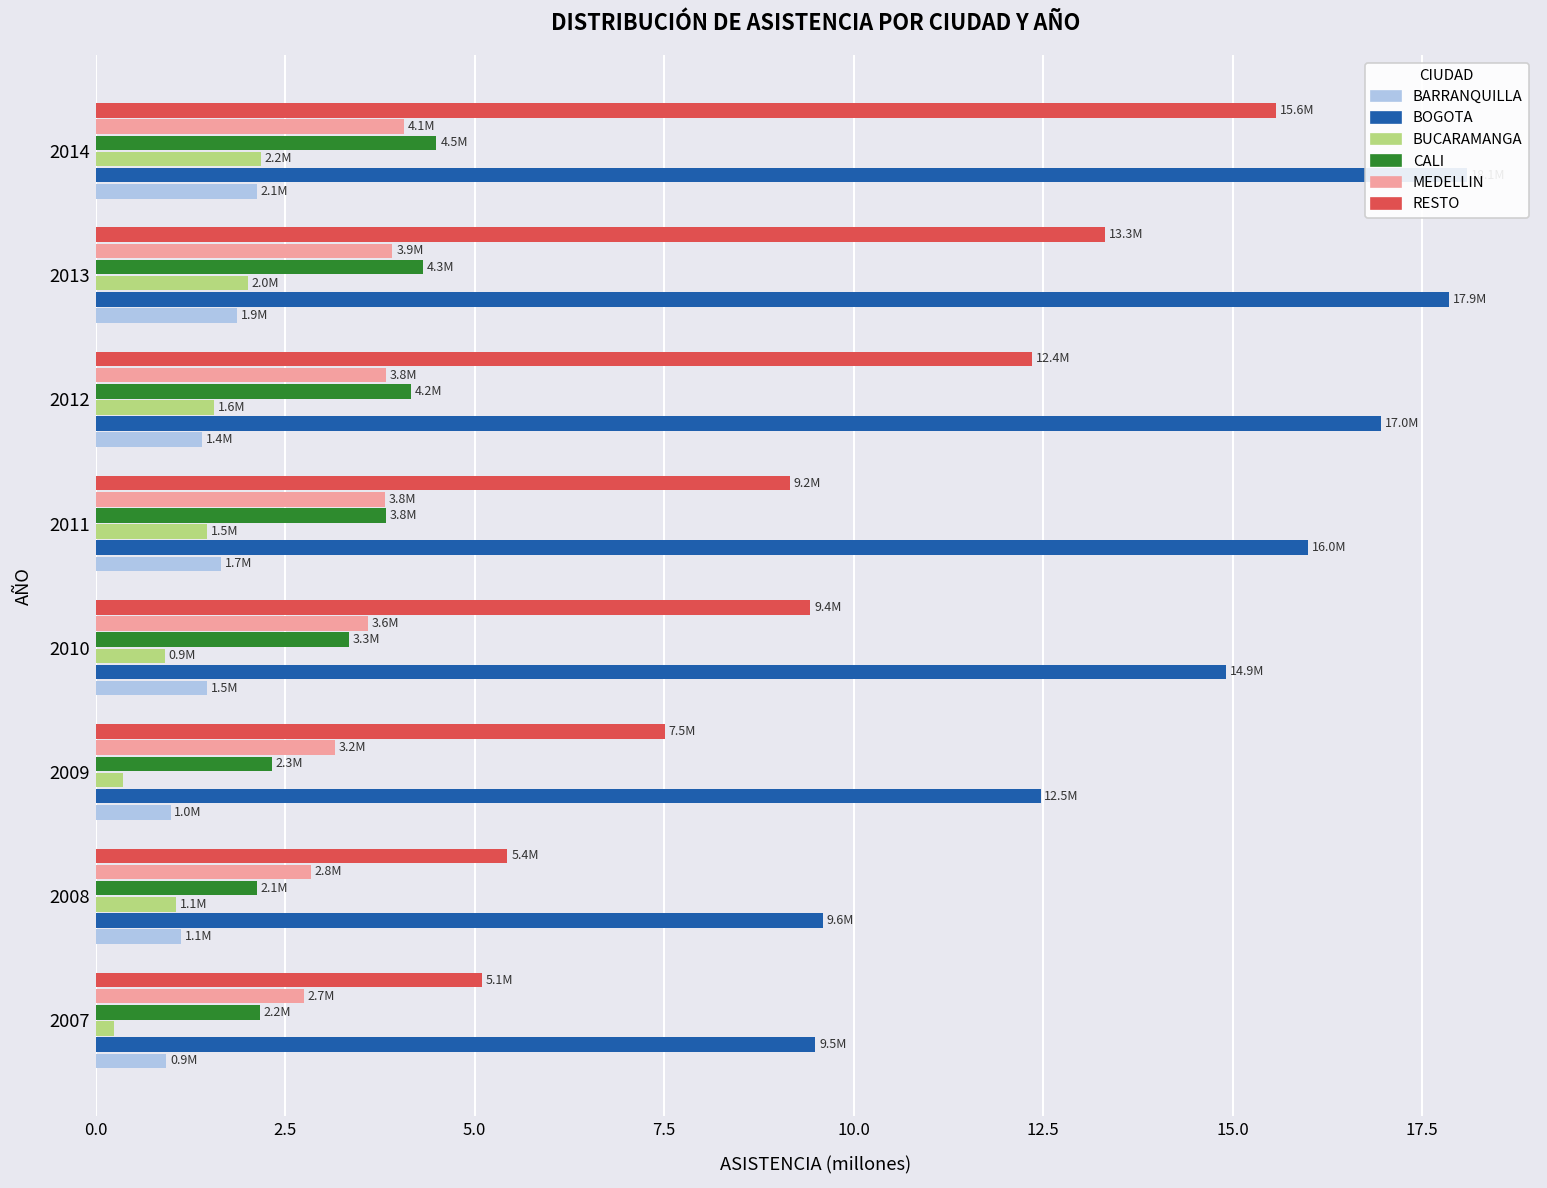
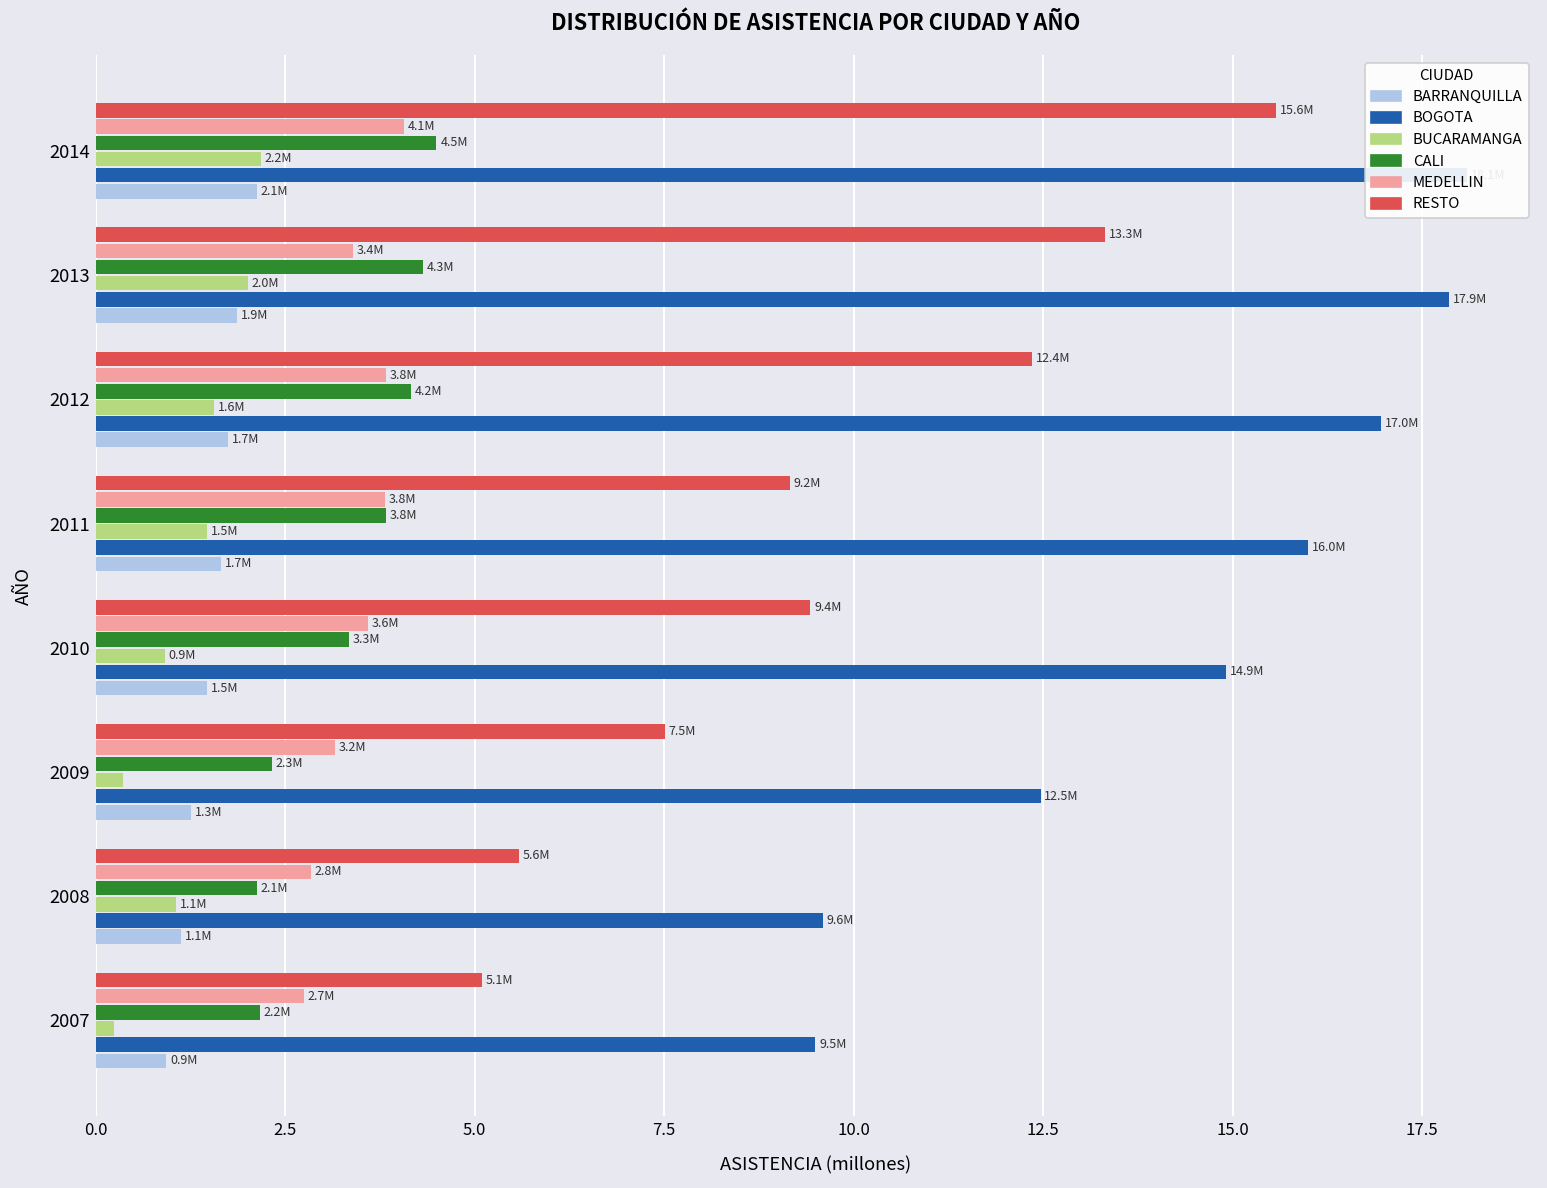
  {
    "BARRANQUILLA": {
      "2014": "2.1M",
      "2013": "1.9M",
-     "2012": "1.4M",
+     "2012": "1.7M",
      "2011": "1.7M",
      "2010": "1.5M",
-     "2009": "1.0M",
+     "2009": "1.3M",
      "2008": "1.1M",
      "2007": "0.9M"
    },
    "BOGOTA": {
      "2013": "17.9M",
      "2012": "17.0M",
      "2011": "16.0M",
      "2010": "14.9M",
      "2009": "12.5M",
      "2008": "9.6M",
      "2007": "9.5M"
    },
    "BUCARAMANGA": {
      "2014": "2.2M",
      "2013": "2.0M",
      "2012": "1.6M",
      "2011": "1.5M",
      "2010": "0.9M",
      "2008": "1.1M"
    },
    "CALI": {
      "2014": "4.5M",
      "2013": "4.3M",
      "2012": "4.2M",
      "2011": "3.8M",
      "2010": "3.3M",
      "2009": "2.3M",
      "2008": "2.1M",
      "2007": "2.2M"
    },
    "MEDELLIN": {
      "2014": "4.1M",
-     "2013": "3.9M",
+     "2013": "3.4M",
      "2012": "3.8M",
      "2011": "3.8M",
      "2010": "3.6M",
      "2009": "3.2M",
      "2008": "2.8M",
      "2007": "2.7M"
    },
    "RESTO": {
      "2014": "15.6M",
      "2013": "13.3M",
      "2012": "12.4M",
      "2011": "9.2M",
      "2010": "9.4M",
      "2009": "7.5M",
-     "2008": "5.4M",
+     "2008": "5.6M",
      "2007": "5.1M"
    }
  }
